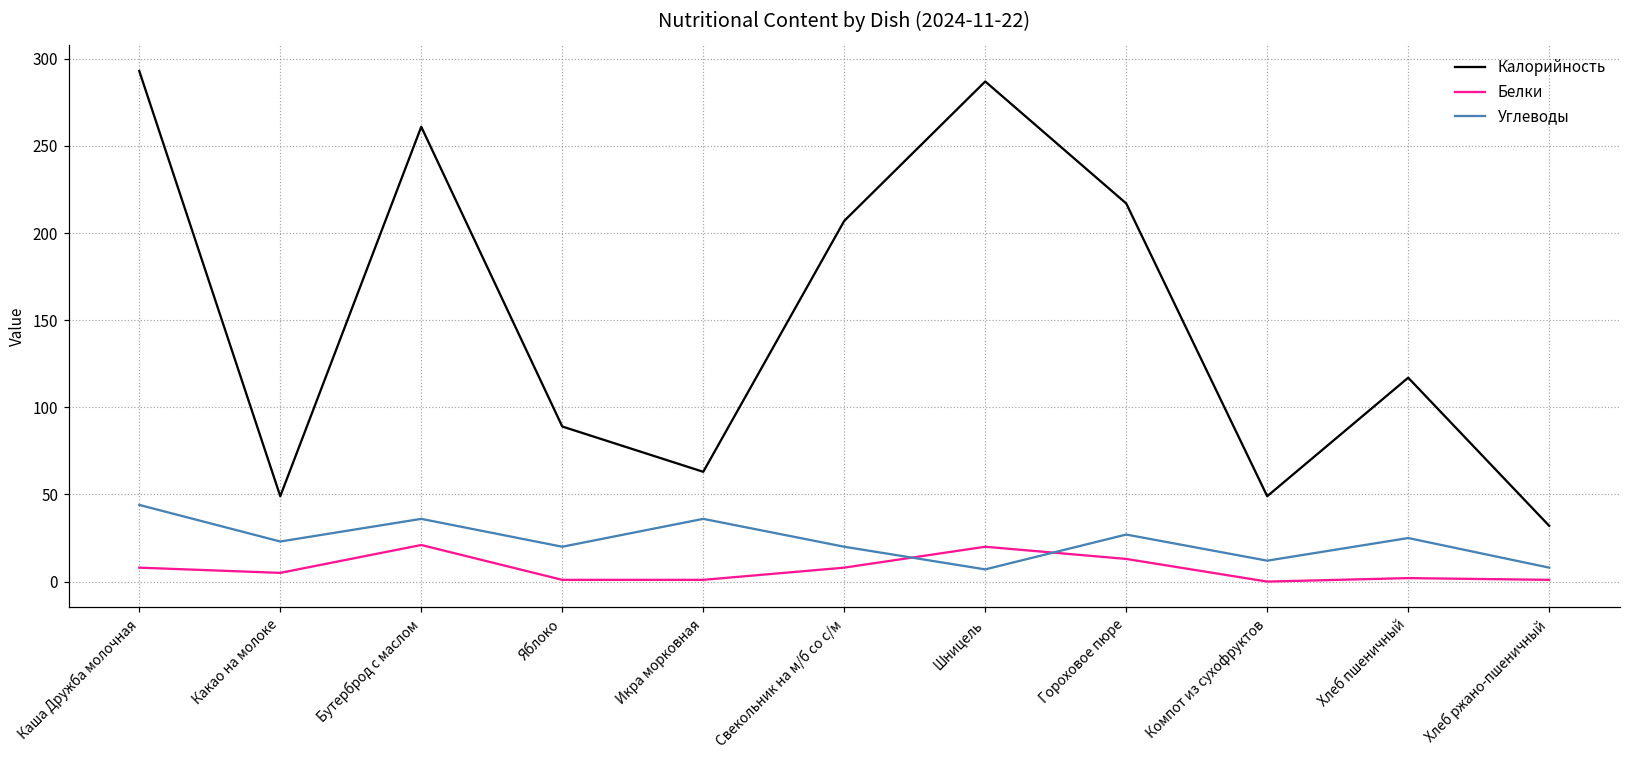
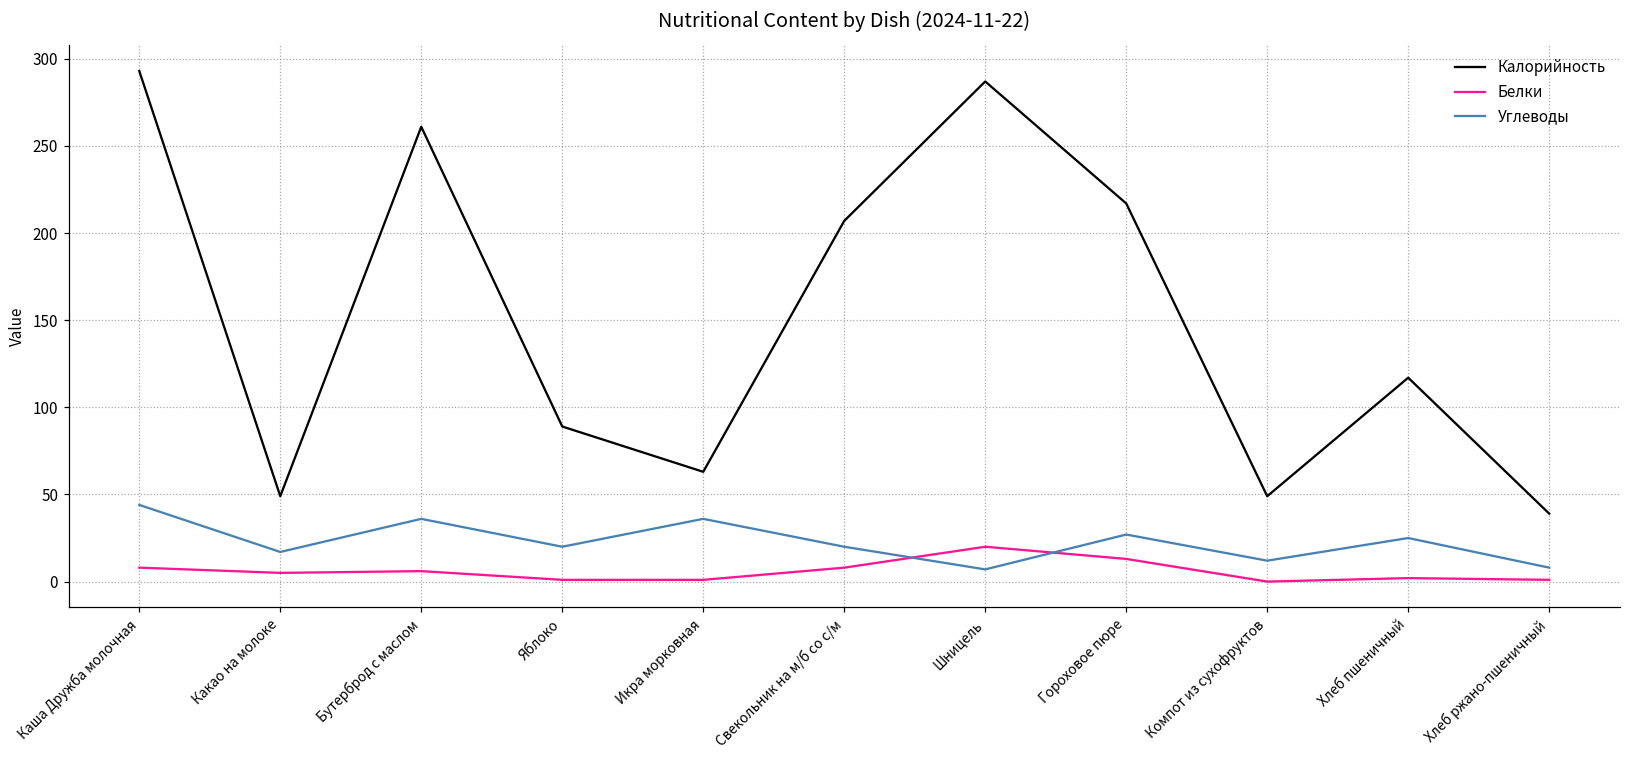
  {
    "Калорийность": {
      "Каша Дружба молочная": 293,
      "Какао на молоке": 49,
      "Бутерброд с маслом": 261,
      "Яблоко": 89,
      "Икра морковная": 63,
      "Свекольник на м/б со с/м": 207,
      "Шницель": 287,
      "Гороховое пюре": 217,
      "Компот из сухофруктов": 49,
      "Хлеб пшеничный": 117,
-     "Хлеб ржано-пшеничный": 32
+     "Хлеб ржано-пшеничный": 39
    },
    "Белки": {
      "Каша Дружба молочная": 8,
      "Какао на молоке": 5,
-     "Бутерброд с маслом": 21,
+     "Бутерброд с маслом": 6,
      "Яблоко": 1,
      "Икра морковная": 1,
      "Свекольник на м/б со с/м": 8,
      "Шницель": 20,
      "Гороховое пюре": 13,
      "Компот из сухофруктов": 0,
      "Хлеб пшеничный": 2,
      "Хлеб ржано-пшеничный": 1
    },
    "Углеводы": {
      "Каша Дружба молочная": 44,
-     "Какао на молоке": 23,
+     "Какао на молоке": 17,
      "Бутерброд с маслом": 36,
      "Яблоко": 20,
      "Икра морковная": 36,
      "Свекольник на м/б со с/м": 20,
      "Шницель": 7,
      "Гороховое пюре": 27,
      "Компот из сухофруктов": 12,
      "Хлеб пшеничный": 25,
      "Хлеб ржано-пшеничный": 8
    }
  }
